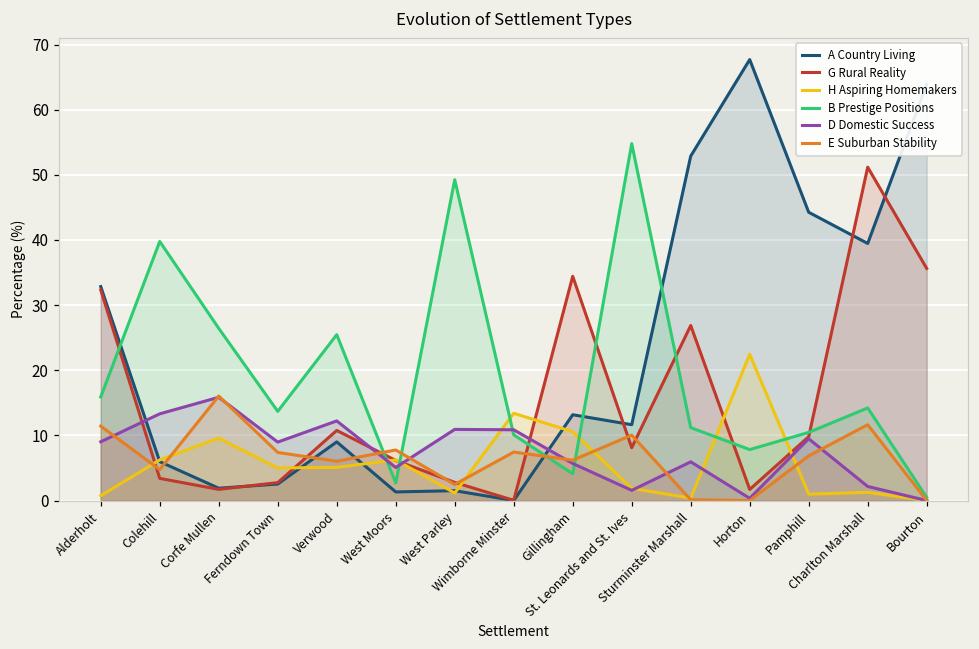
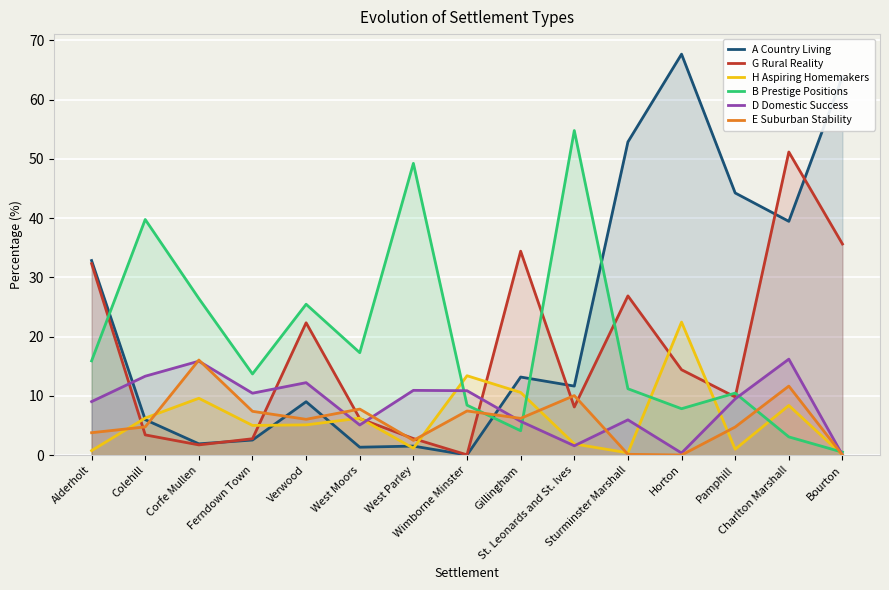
  {
    "A Country Living": {
      "Alderholt": 33,
      "Verwood": 9,
      "West Moors": 1,
      "Gillingham": 13,
      "St. Leonards and St. Ives": 12,
      "Sturminster Marshall": 53,
      "Horton": 68,
      "Pamphill": 44,
      "Charlton Marshall": 39
    },
    "G Rural Reality": {
      "Alderholt": 32,
      "Colehill": 3,
-     "Verwood": 11,
+     "Verwood": 22,
      "Gillingham": 34,
      "St. Leonards and St. Ives": 8,
      "Sturminster Marshall": 27,
-     "Horton": 2,
+     "Horton": 14,
      "Charlton Marshall": 51,
      "Bourton": 36
    },
    "H Aspiring Homemakers": {
      "Alderholt": 1,
      "Corfe Mullen": 10,
      "Ferndown Town": 5,
      "Verwood": 5,
      "Wimborne Minster": 13,
      "Gillingham": 11,
      "Horton": 22,
      "Pamphill": 1,
-     "Charlton Marshall": 1
+     "Charlton Marshall": 8
    },
    "B Prestige Positions": {
      "Alderholt": 16,
      "Colehill": 40,
      "Corfe Mullen": 26,
      "Ferndown Town": 14,
      "Verwood": 25,
-     "West Moors": 3,
+     "West Moors": 17,
      "West Parley": 49,
-     "Wimborne Minster": 10,
+     "Wimborne Minster": 8,
      "Gillingham": 4,
      "St. Leonards and St. Ives": 55,
      "Sturminster Marshall": 11,
      "Horton": 8,
      "Pamphill": 10,
-     "Charlton Marshall": 14,
+     "Charlton Marshall": 3,
      "Bourton": 0
    },
    "D Domestic Success": {
      "Alderholt": 9,
      "Colehill": 13,
-     "Ferndown Town": 9,
+     "Ferndown Town": 10,
      "Verwood": 12,
      "West Moors": 5,
      "West Parley": 11,
      "Wimborne Minster": 11,
      "Gillingham": 6,
      "Sturminster Marshall": 6,
-     "Charlton Marshall": 2
+     "Charlton Marshall": 16
    },
    "E Suburban Stability": {
-     "Alderholt": 11,
+     "Alderholt": 4,
      "Colehill": 5,
      "Ferndown Town": 7,
      "Verwood": 6,
      "West Moors": 8,
      "Wimborne Minster": 7,
      "Gillingham": 6,
      "St. Leonards and St. Ives": 10,
-     "Pamphill": 7,
+     "Pamphill": 5,
      "Charlton Marshall": 12
    }
  }
